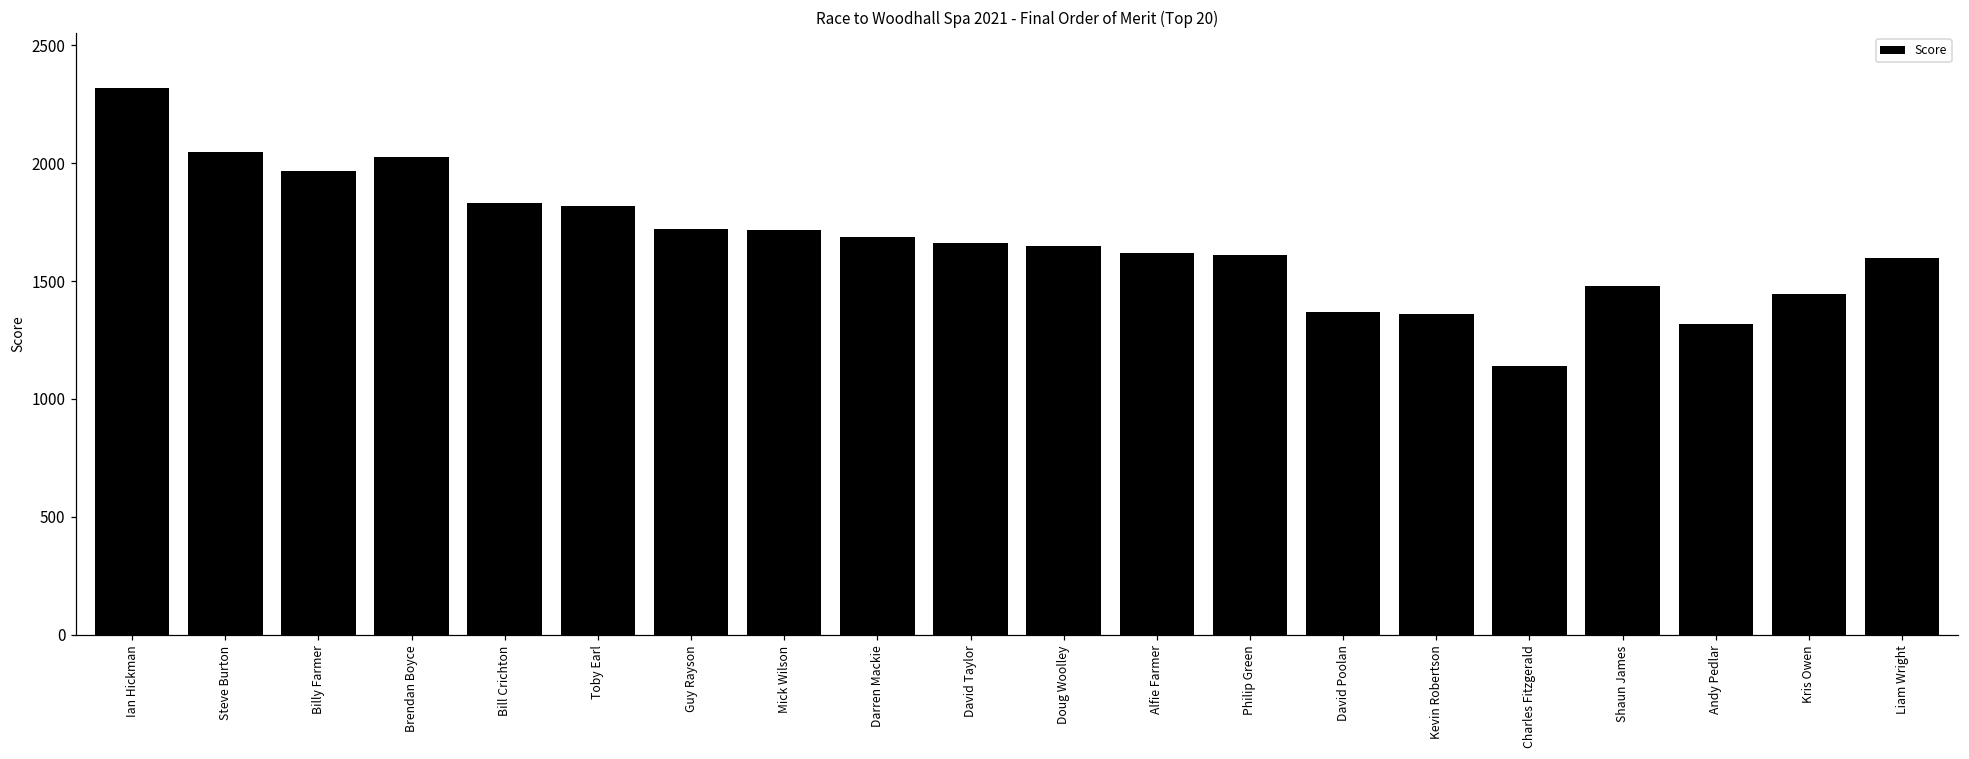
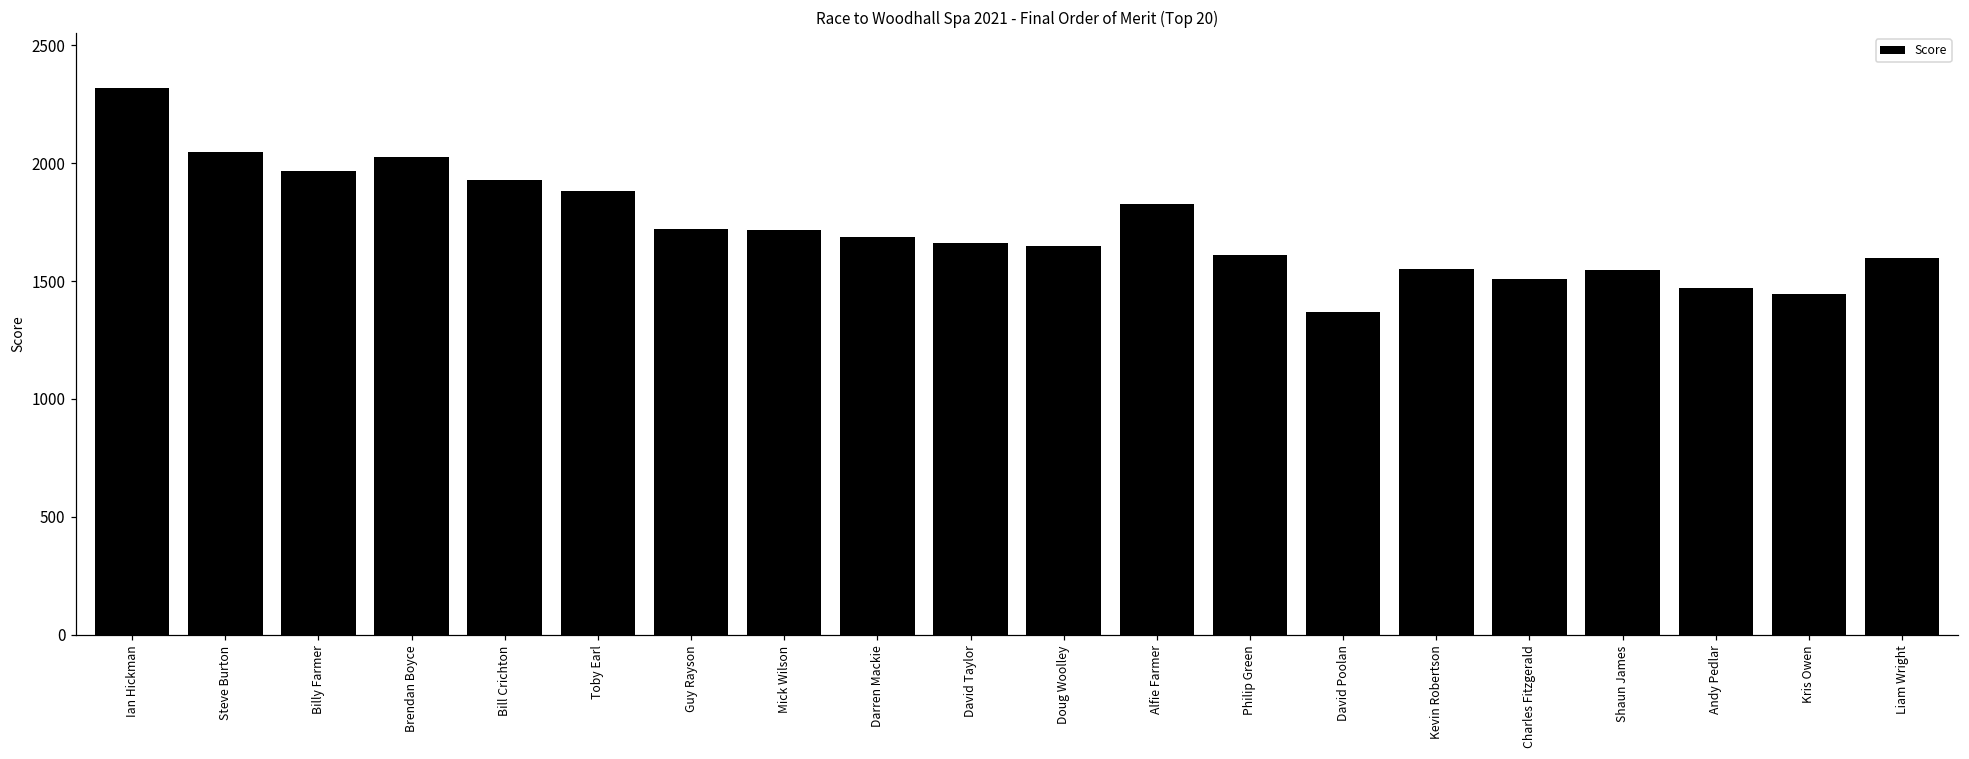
  {
    "Ian Hickman": 2320,
    "Steve Burton": 2050,
    "Billy Farmer": 1970,
    "Brendan Boyce": 2030,
-   "Bill Crichton": 1830,
-   "Toby Earl": 1820,
+   "Bill Crichton": 1930,
+   "Toby Earl": 1880,
    "Guy Rayson": 1720,
    "Mick Wilson": 1720,
    "Darren Mackie": 1690,
    "David Taylor": 1660,
    "Doug Woolley": 1650,
-   "Alfie Farmer": 1620,
+   "Alfie Farmer": 1830,
    "Philip Green": 1610,
    "David Poolan": 1370,
-   "Kevin Robertson": 1360,
-   "Charles Fitzgerald": 1140,
-   "Shaun James": 1480,
-   "Andy Pedlar": 1320,
+   "Kevin Robertson": 1550,
+   "Charles Fitzgerald": 1510,
+   "Shaun James": 1550,
+   "Andy Pedlar": 1470,
    "Kris Owen": 1450,
    "Liam Wright": 1600
  }
